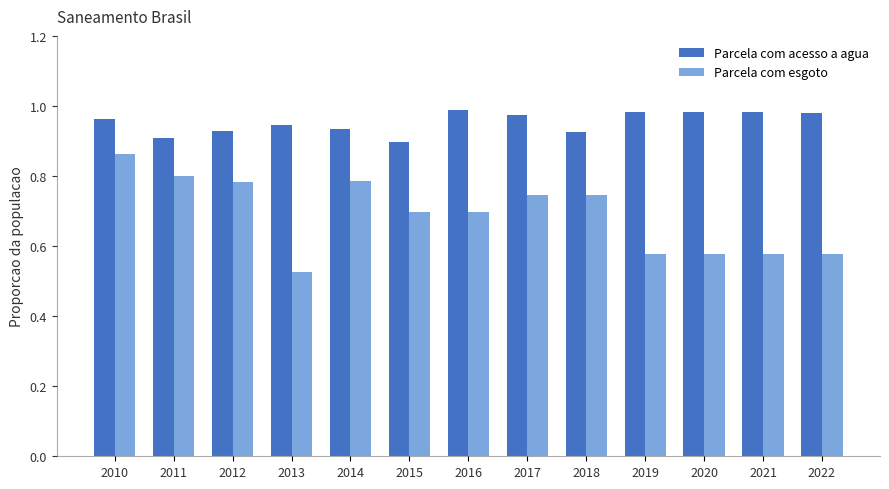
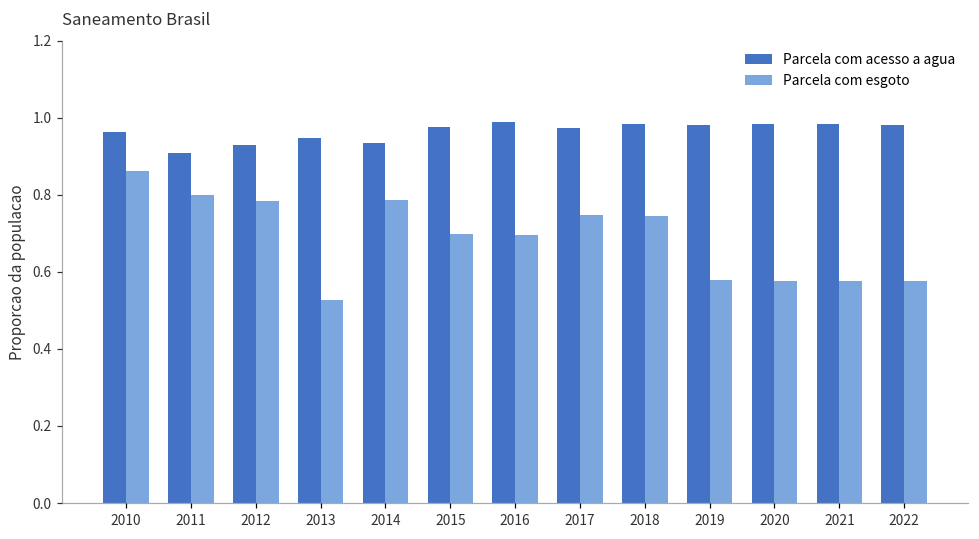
  {
    "Parcela com acesso a agua": {
      "2010": 0.96,
      "2011": 0.91,
      "2012": 0.93,
      "2013": 0.95,
      "2014": 0.93,
-     "2015": 0.90,
+     "2015": 0.98,
      "2016": 0.99,
      "2017": 0.97,
-     "2018": 0.93,
+     "2018": 0.98,
      "2019": 0.98,
      "2020": 0.98,
      "2021": 0.98,
      "2022": 0.98
    },
    "Parcela com esgoto": {
      "2010": 0.86,
      "2011": 0.80,
      "2012": 0.78,
      "2013": 0.53,
      "2014": 0.79,
      "2015": 0.70,
      "2016": 0.70,
      "2017": 0.75,
      "2018": 0.75,
      "2019": 0.58,
      "2020": 0.58,
      "2021": 0.58,
      "2022": 0.58
    }
  }
